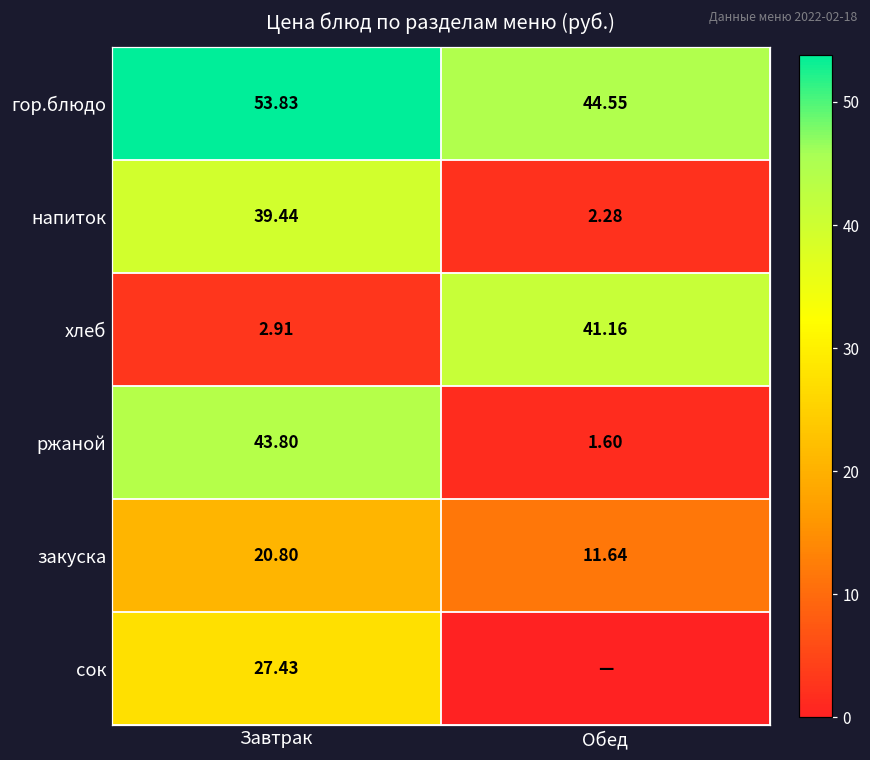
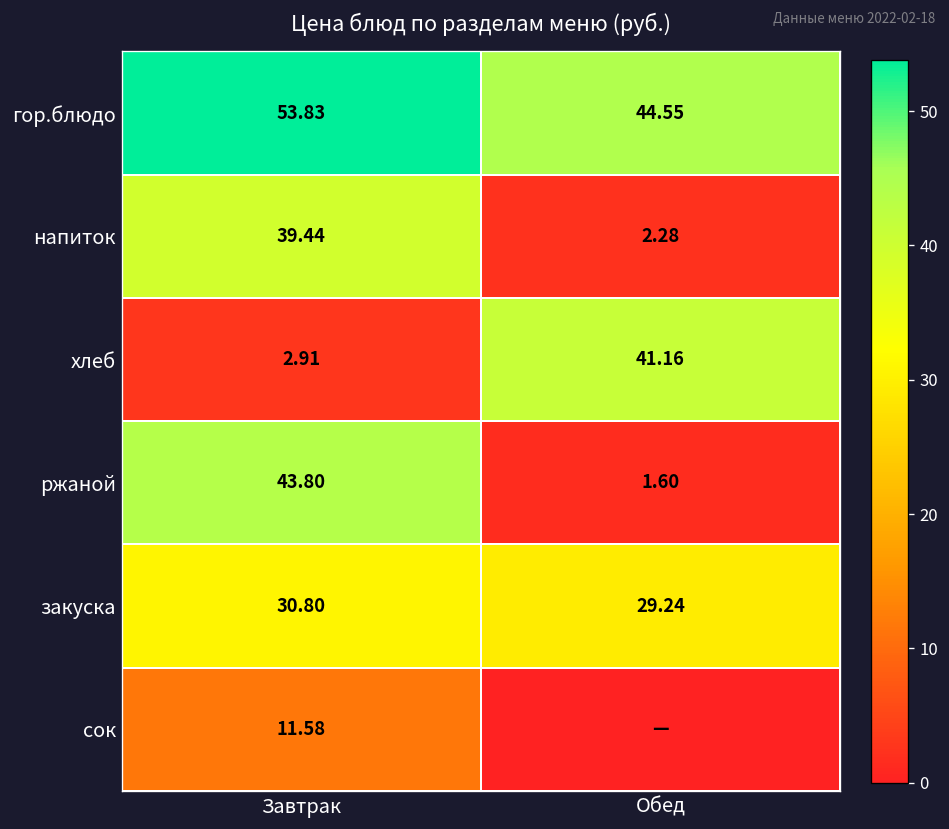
  {
    "гор.блюдо": {
      "Завтрак": 53.83,
      "Обед": 44.55
    },
    "напиток": {
      "Завтрак": 39.44,
      "Обед": 2.28
    },
    "хлеб": {
      "Завтрак": 2.91,
      "Обед": 41.16
    },
    "ржаной": {
      "Завтрак": 43.80,
      "Обед": 1.60
    },
    "закуска": {
-     "Завтрак": 20.80,
-     "Обед": 11.64
+     "Завтрак": 30.80,
+     "Обед": 29.24
    },
    "сок": {
-     "Завтрак": 27.43
+     "Завтрак": 11.58
    }
  }
